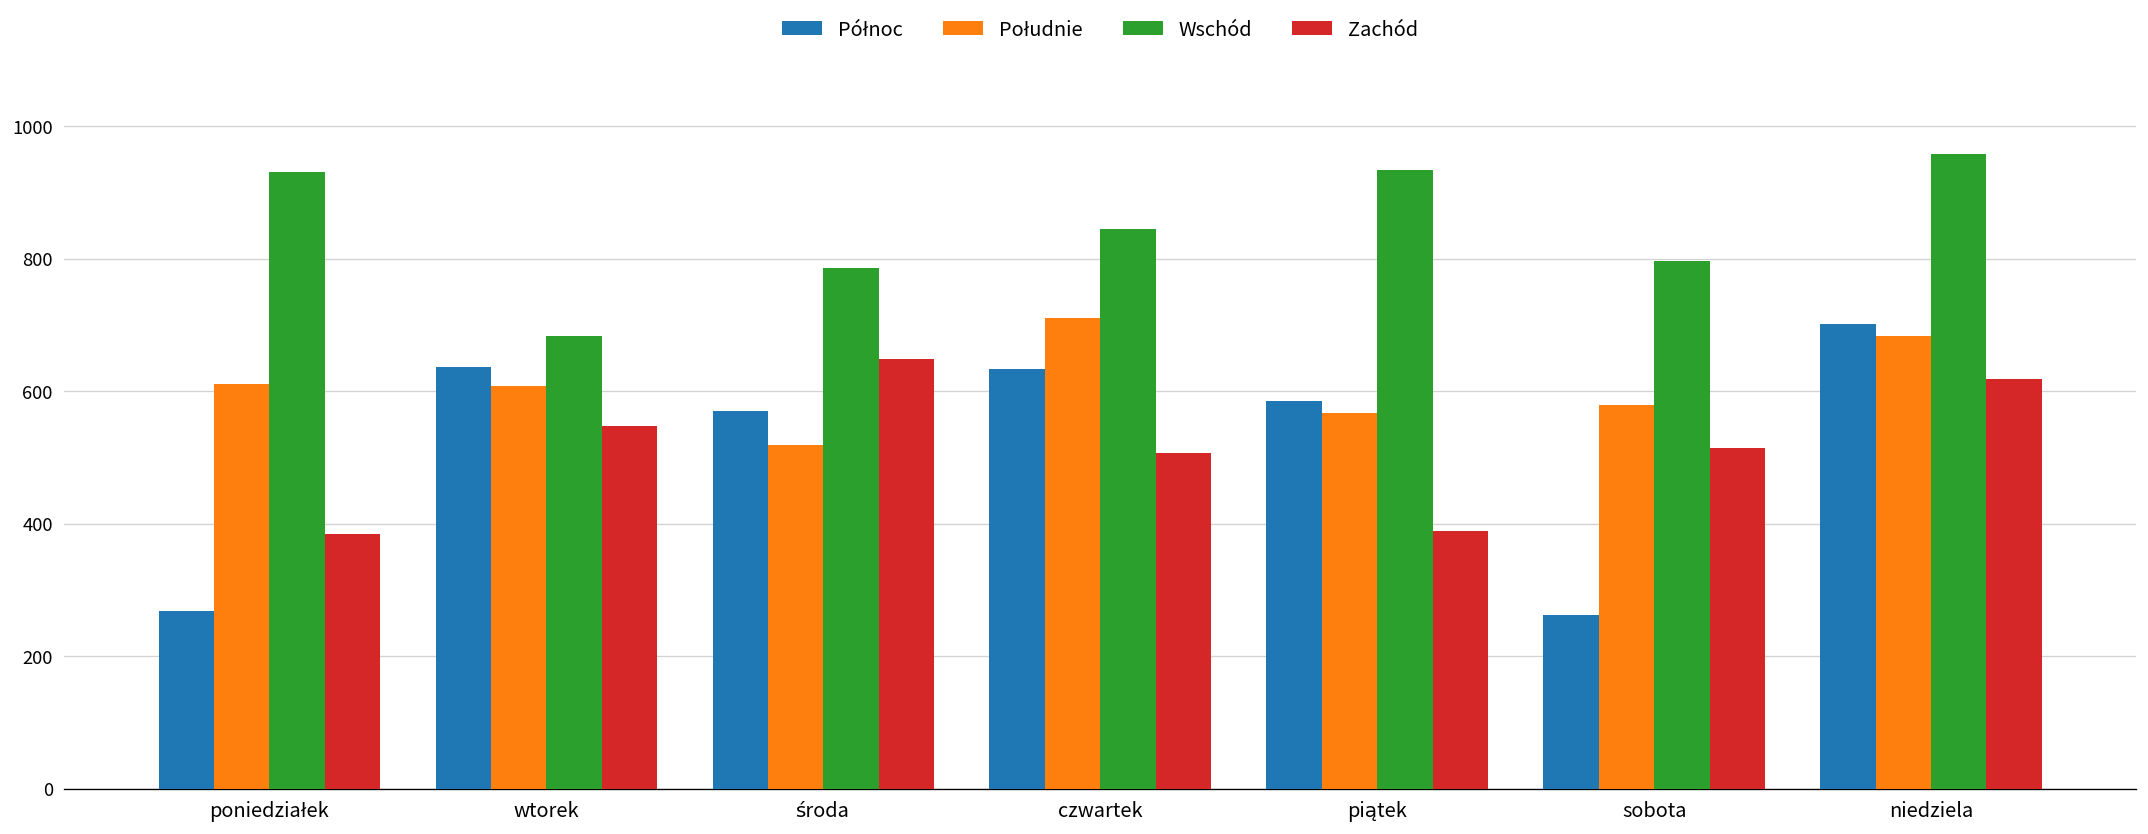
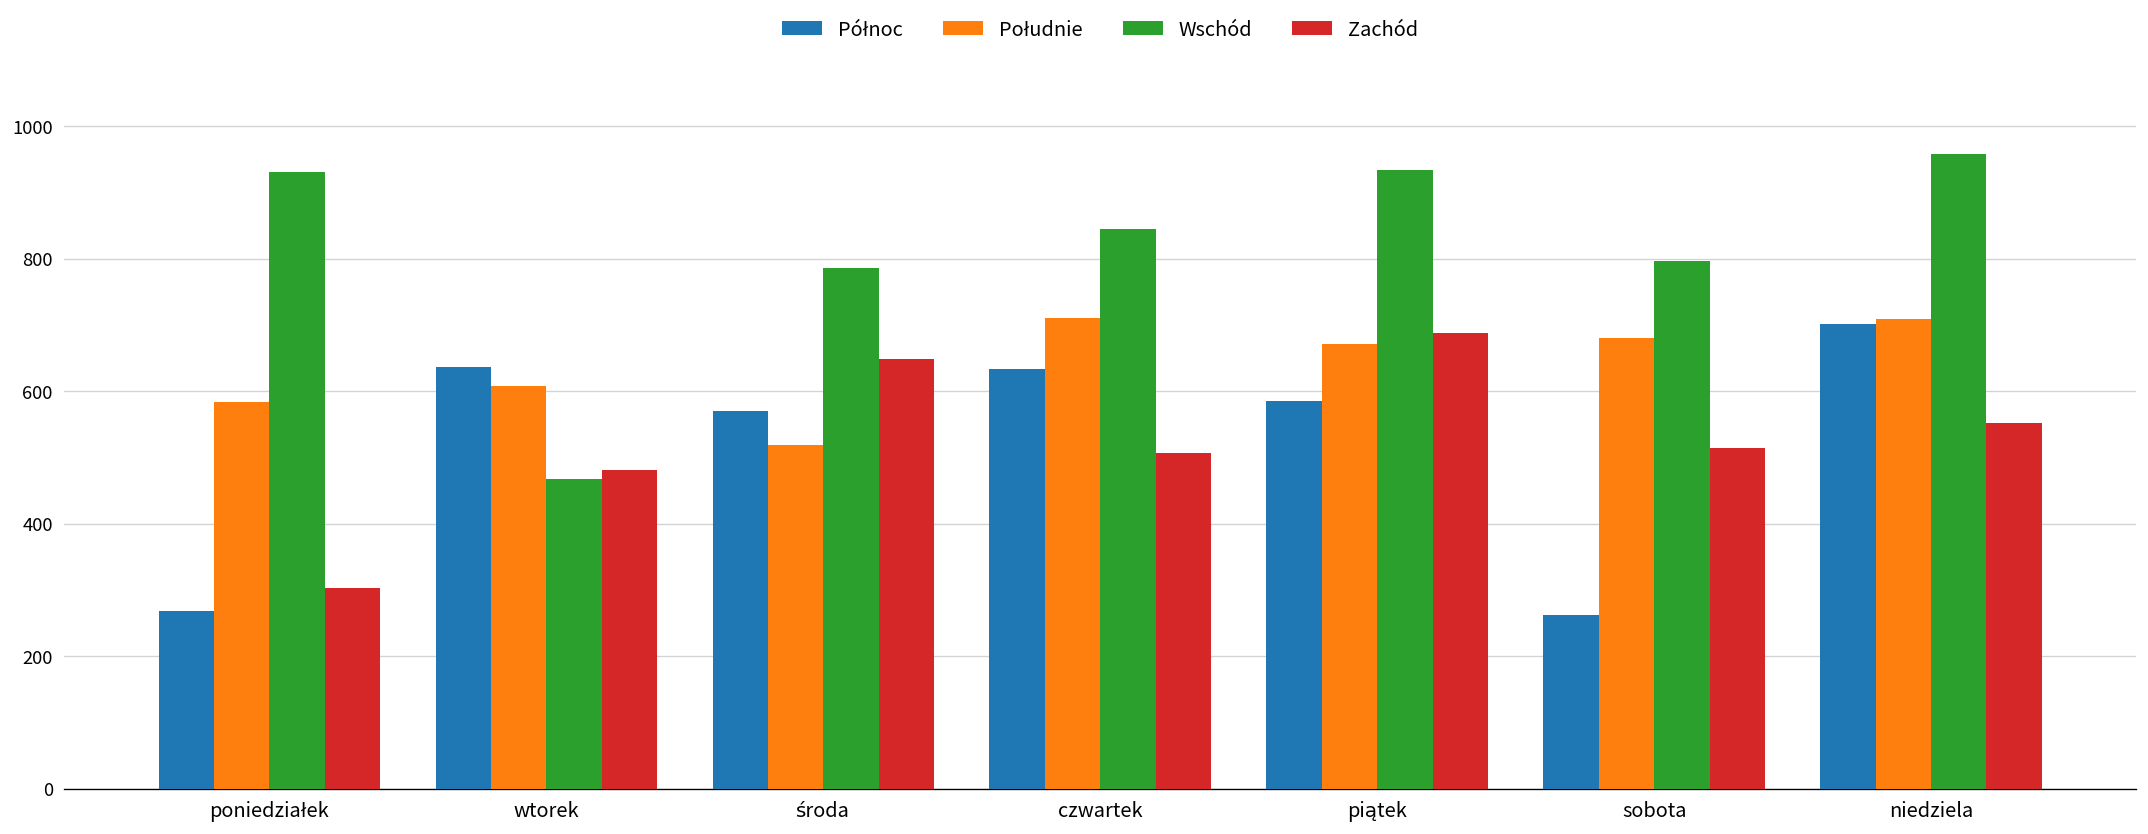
  {
    "Północ": {
      "poniedziałek": 270,
      "wtorek": 640,
      "środa": 570,
      "czwartek": 630,
      "piątek": 590,
      "sobota": 260,
      "niedziela": 700
    },
    "Południe": {
-     "poniedziałek": 610,
+     "poniedziałek": 580,
      "wtorek": 610,
      "środa": 520,
      "czwartek": 710,
-     "piątek": 570,
-     "sobota": 580,
-     "niedziela": 680
+     "piątek": 670,
+     "sobota": 680,
+     "niedziela": 710
    },
    "Wschód": {
      "poniedziałek": 930,
-     "wtorek": 680,
+     "wtorek": 470,
      "środa": 790,
      "czwartek": 840,
      "piątek": 930,
      "sobota": 800,
      "niedziela": 960
    },
    "Zachód": {
-     "poniedziałek": 390,
-     "wtorek": 550,
+     "poniedziałek": 300,
+     "wtorek": 480,
      "środa": 650,
      "czwartek": 510,
-     "piątek": 390,
+     "piątek": 690,
      "sobota": 510,
-     "niedziela": 620
+     "niedziela": 550
    }
  }
